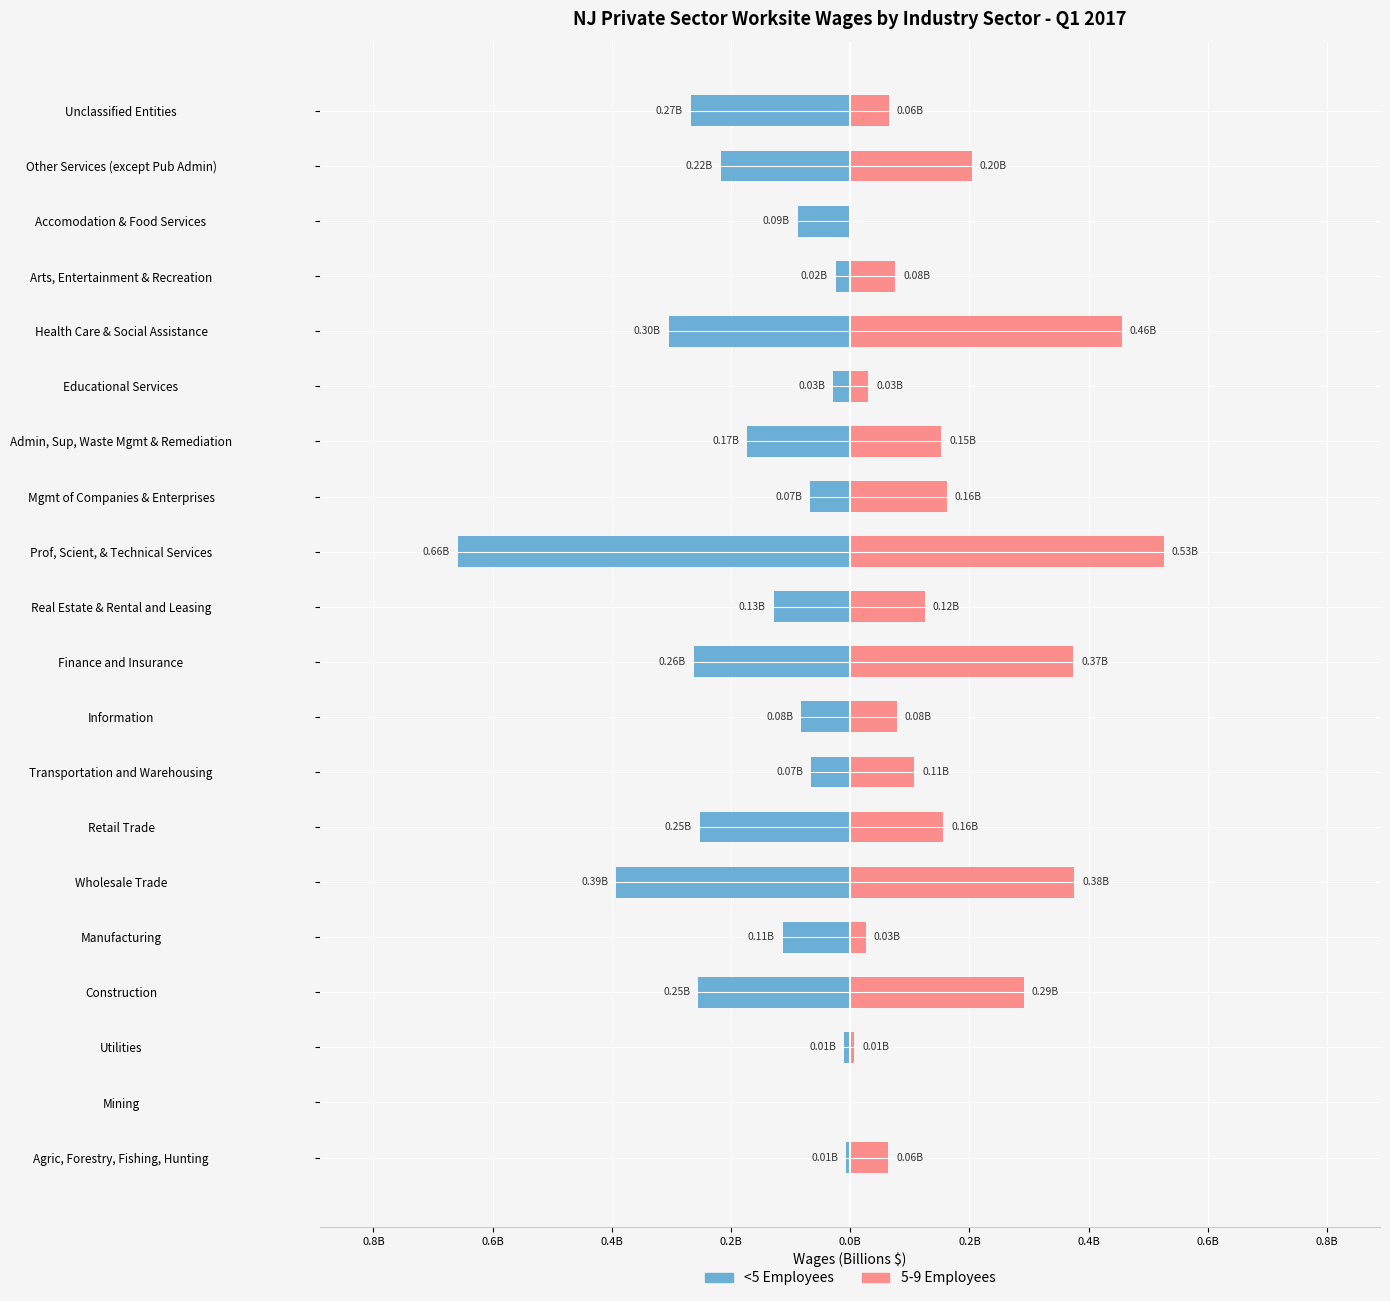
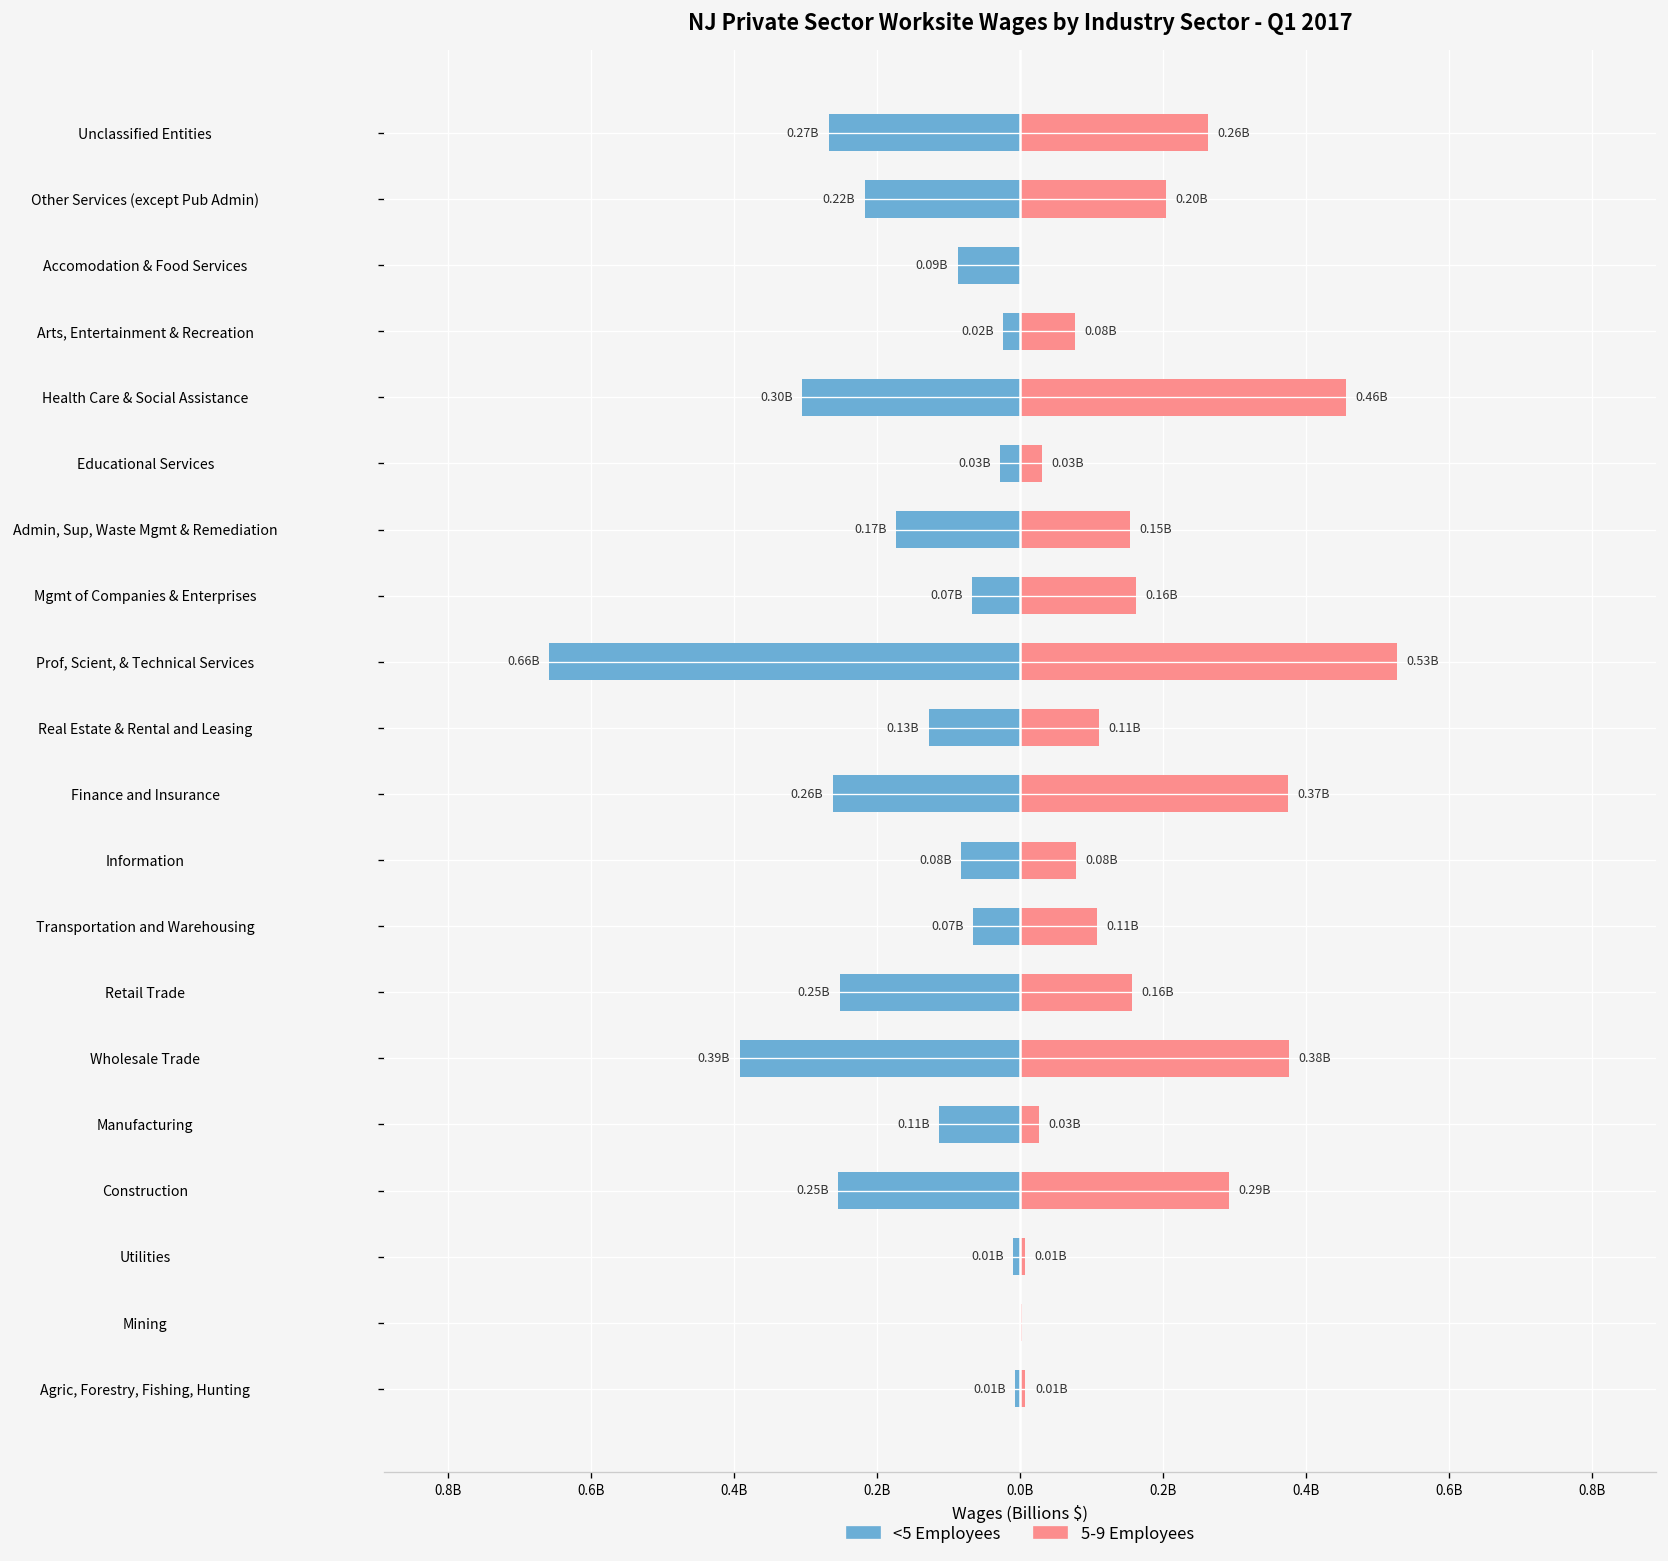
  {
    "5-9 Employees": {
-     "Unclassified Entities": "0.06B",
+     "Unclassified Entities": "0.26B",
      "Other Services (except Pub Admin)": "0.20B",
      "Arts, Entertainment & Recreation": "0.08B",
      "Health Care & Social Assistance": "0.46B",
      "Educational Services": "0.03B",
      "Admin, Sup, Waste Mgmt & Remediation": "0.15B",
      "Mgmt of Companies & Enterprises": "0.16B",
      "Prof, Scient, & Technical Services": "0.53B",
-     "Real Estate & Rental and Leasing": "0.12B",
+     "Real Estate & Rental and Leasing": "0.11B",
      "Finance and Insurance": "0.37B",
      "Information": "0.08B",
      "Transportation and Warehousing": "0.11B",
      "Retail Trade": "0.16B",
      "Wholesale Trade": "0.38B",
      "Manufacturing": "0.03B",
      "Construction": "0.29B",
      "Utilities": "0.01B",
-     "Agric, Forestry, Fishing, Hunting": "0.06B"
+     "Agric, Forestry, Fishing, Hunting": "0.01B"
    }
  }
